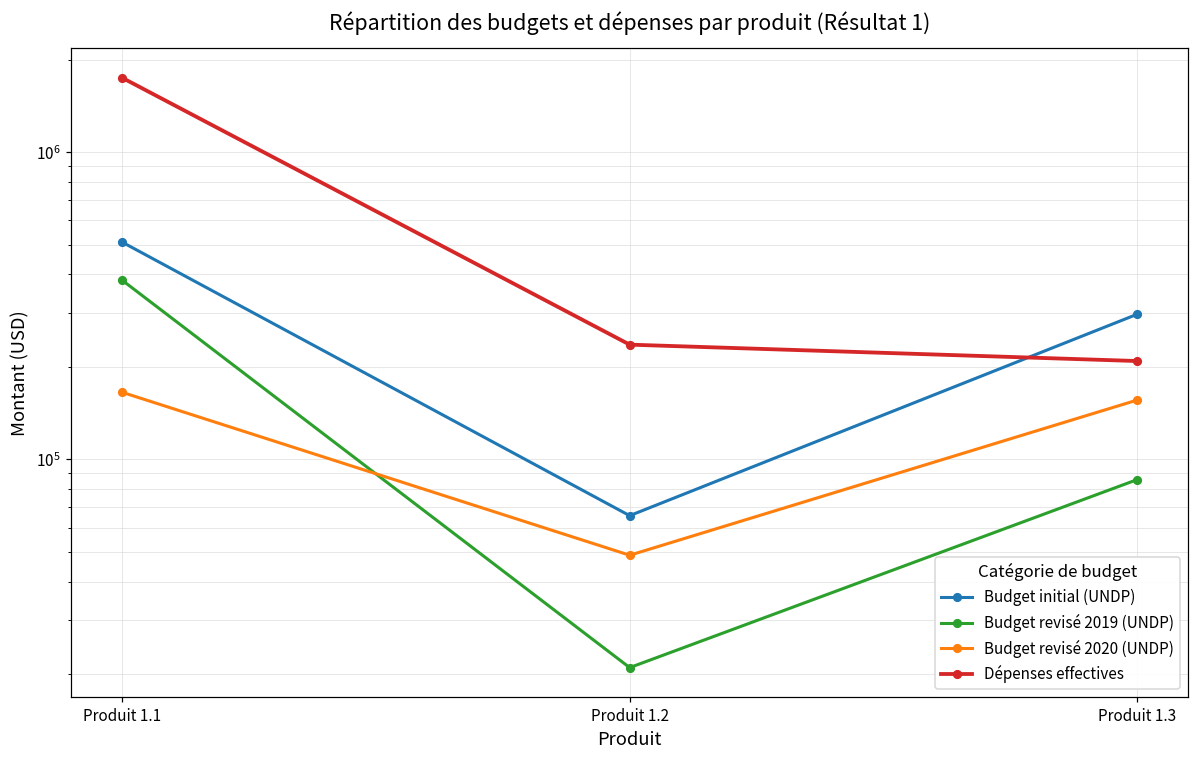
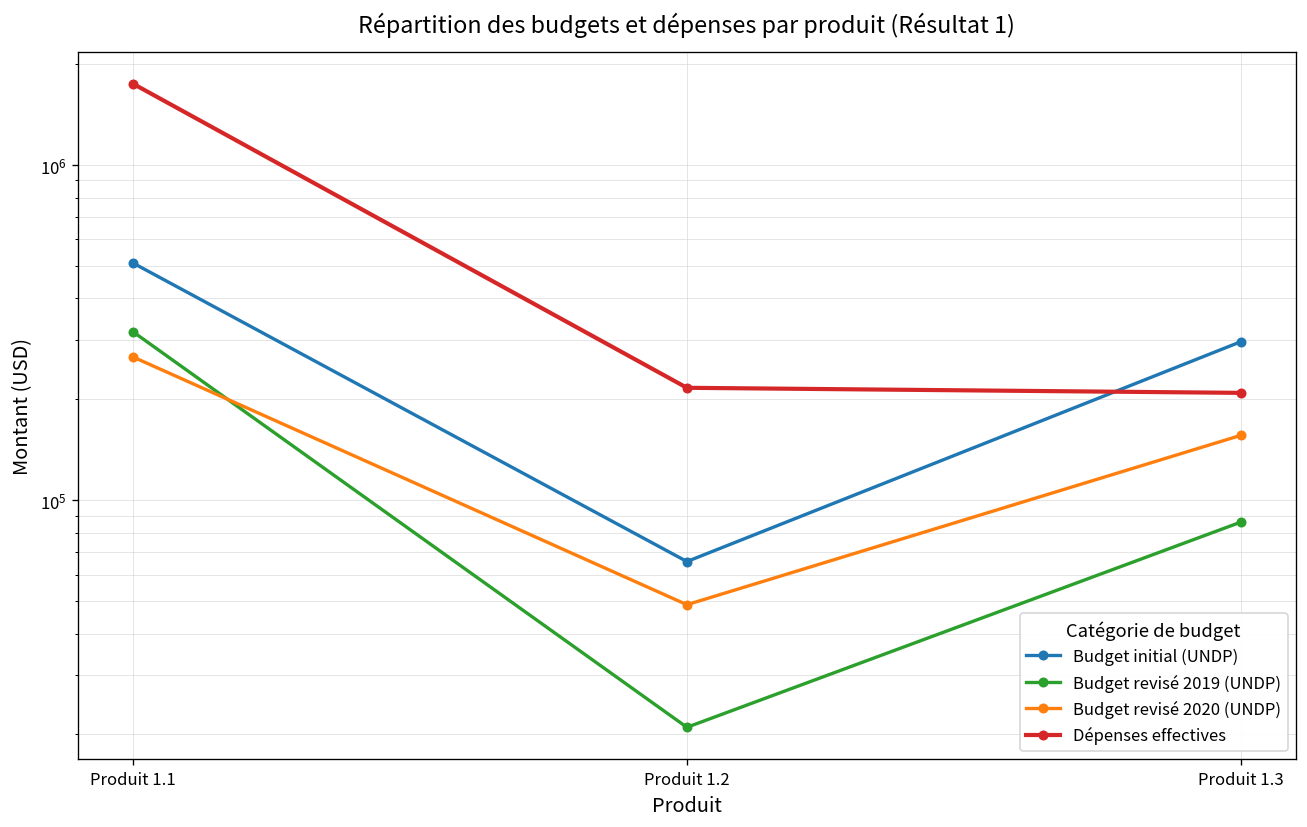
  {
    "Budget initial (UNDP)": {
      "Produit 1.1": 510000,
      "Produit 1.2": 66000,
      "Produit 1.3": 300000
    },
    "Budget revisé 2019 (UNDP)": {
-     "Produit 1.1": 380000,
+     "Produit 1.1": 320000,
      "Produit 1.2": 21000,
      "Produit 1.3": 86000
    },
    "Budget revisé 2020 (UNDP)": {
-     "Produit 1.1": 170000,
+     "Produit 1.1": 270000,
      "Produit 1.2": 49000,
      "Produit 1.3": 160000
    },
    "Dépenses effectives": {
      "Produit 1.1": 1700000,
-     "Produit 1.2": 240000,
+     "Produit 1.2": 220000,
      "Produit 1.3": 210000
    }
  }
